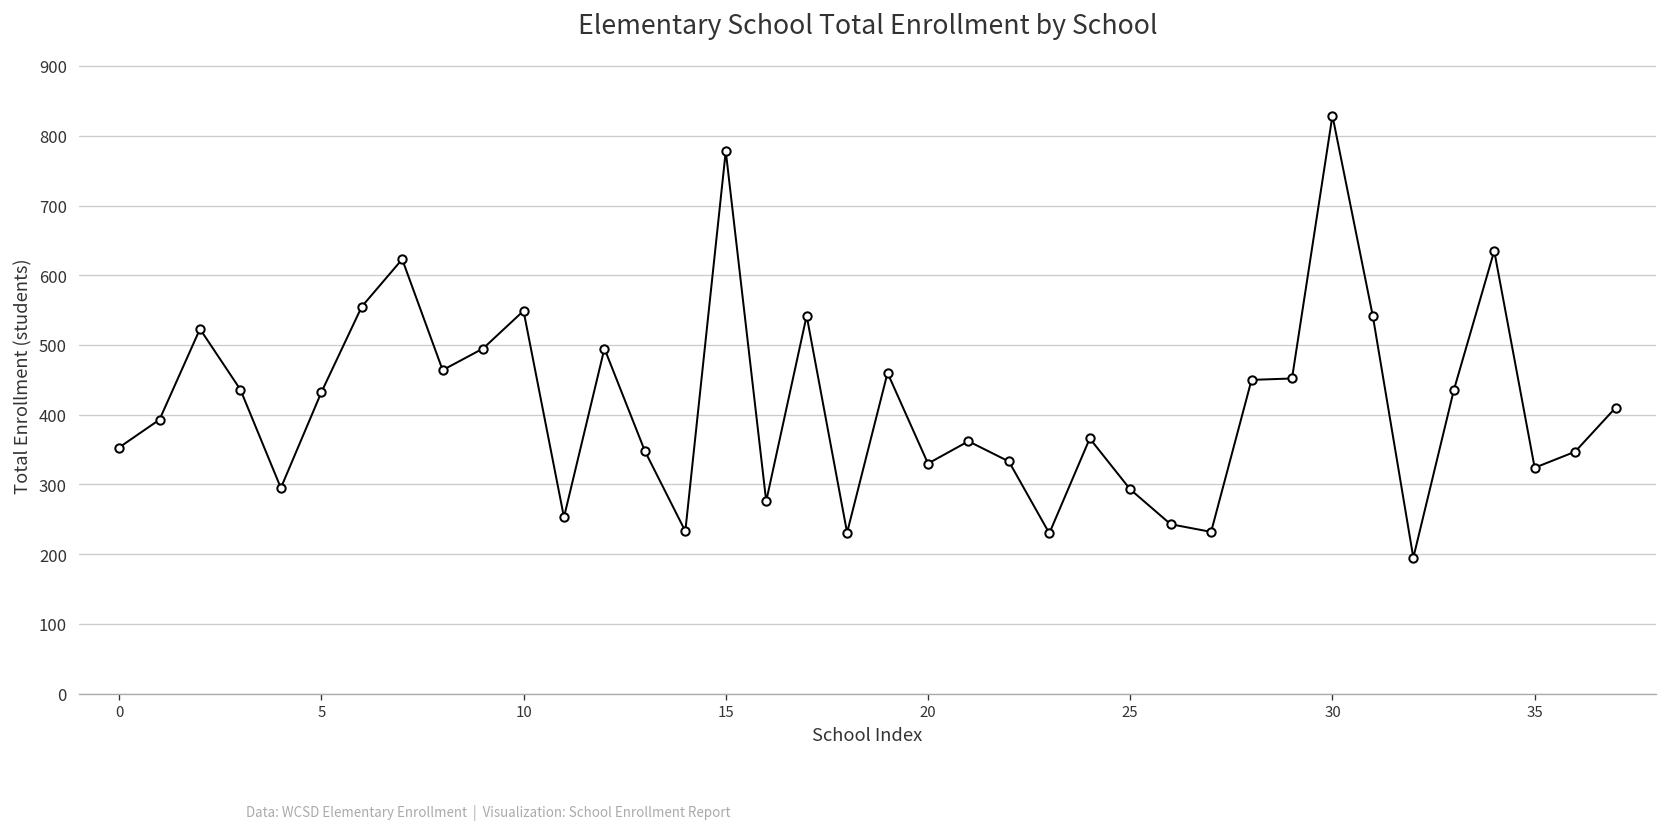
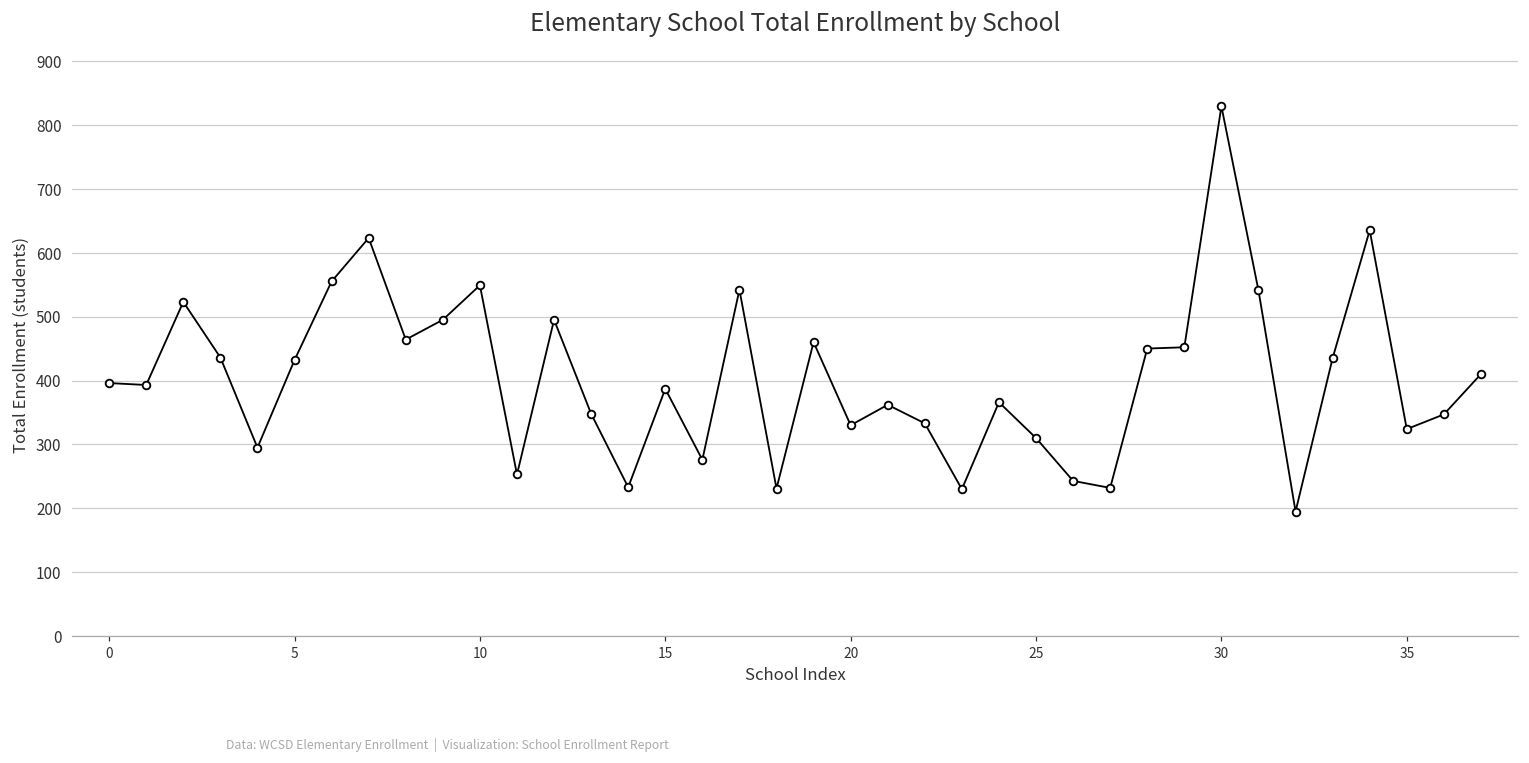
  {
-   "0": 350,
+   "0": 400,
    "5": 430,
    "10": 550,
-   "15": 780,
+   "15": 390,
    "20": 330,
-   "25": 290,
+   "25": 310,
    "30": 830,
    "35": 320
  }
